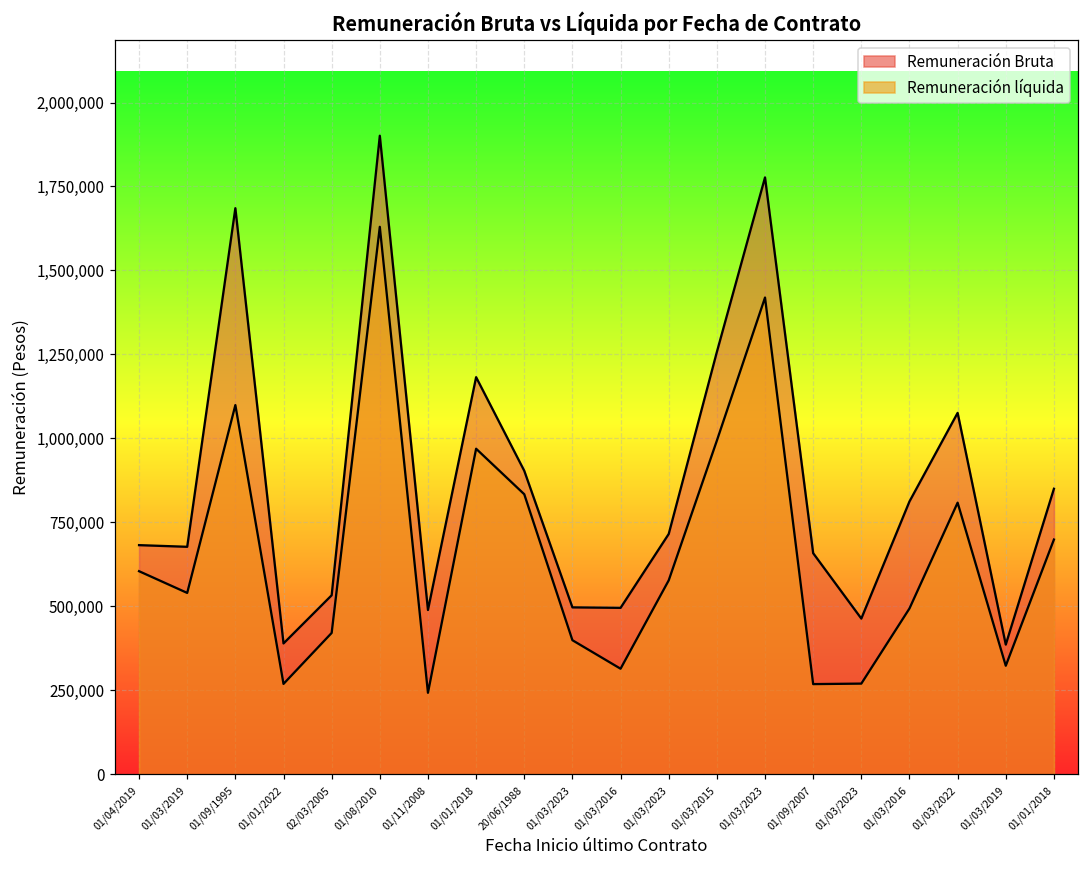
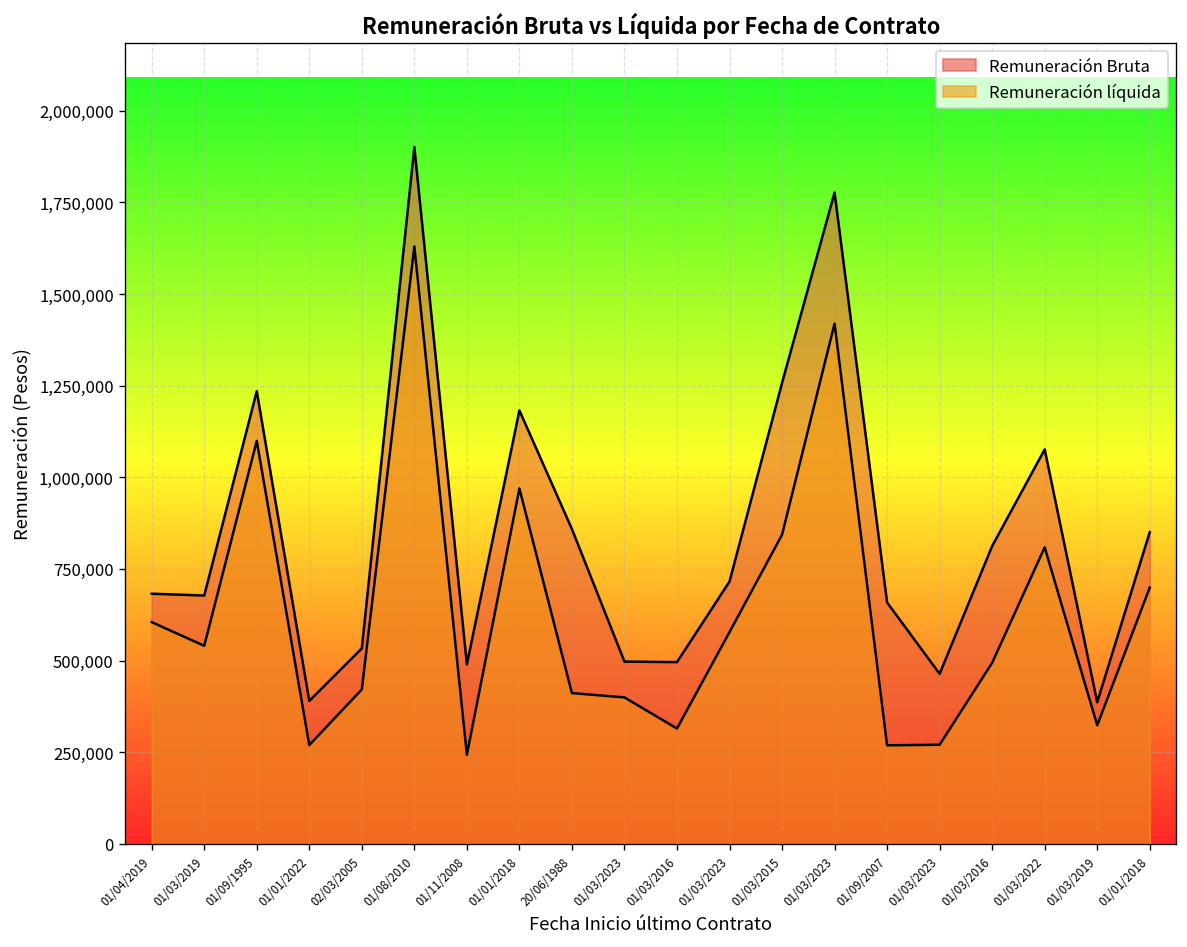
  {
    "Remuneración Bruta": {
      "01/04/2019": "680,000",
-     "01/09/1995": "1,690,000",
+     "01/09/1995": "1,230,000",
      "01/01/2022": "390,000",
      "02/03/2005": "530,000",
      "01/08/2010": "1,900,000",
      "01/11/2008": "490,000",
-     "20/06/1988": "900,000",
+     "20/06/1988": "860,000",
      "01/03/2015": "1,260,000",
      "01/09/2007": "660,000",
      "01/03/2022": "1,080,000"
    },
    "Remuneración líquida": {
      "01/04/2019": "600,000",
      "01/09/1995": "1,100,000",
      "01/01/2022": "270,000",
      "02/03/2005": "420,000",
      "01/08/2010": "1,630,000",
      "01/11/2008": "240,000",
-     "20/06/1988": "830,000",
-     "01/03/2015": "990,000",
+     "20/06/1988": "410,000",
+     "01/03/2015": "840,000",
      "01/09/2007": "270,000",
      "01/03/2022": "810,000"
    }
  }
